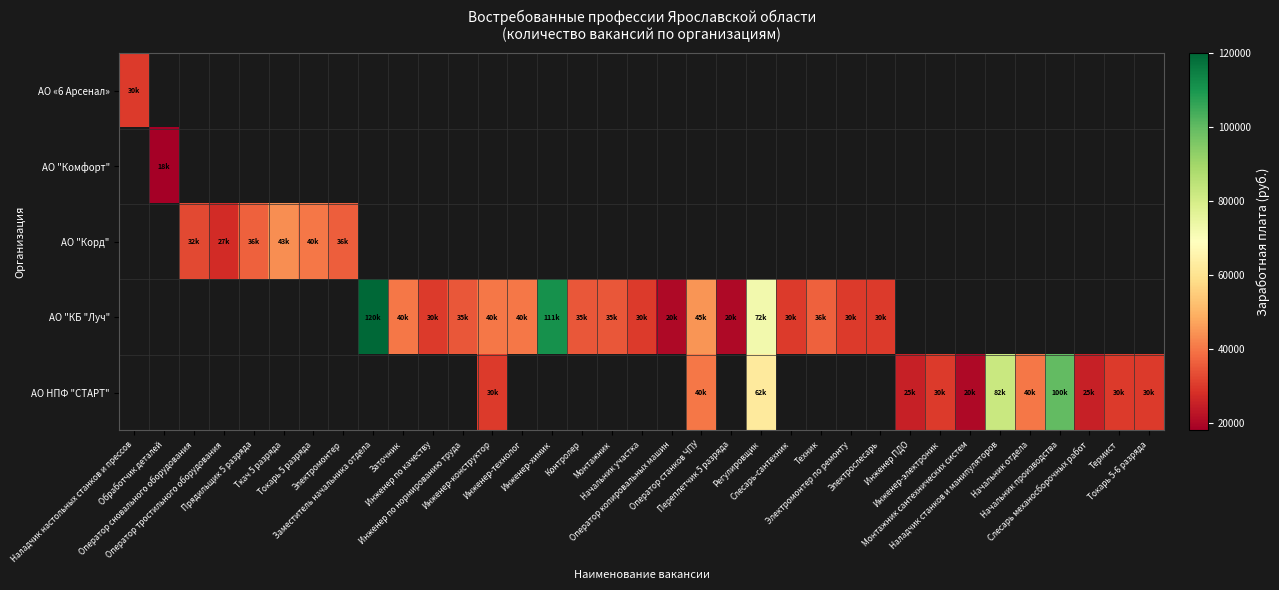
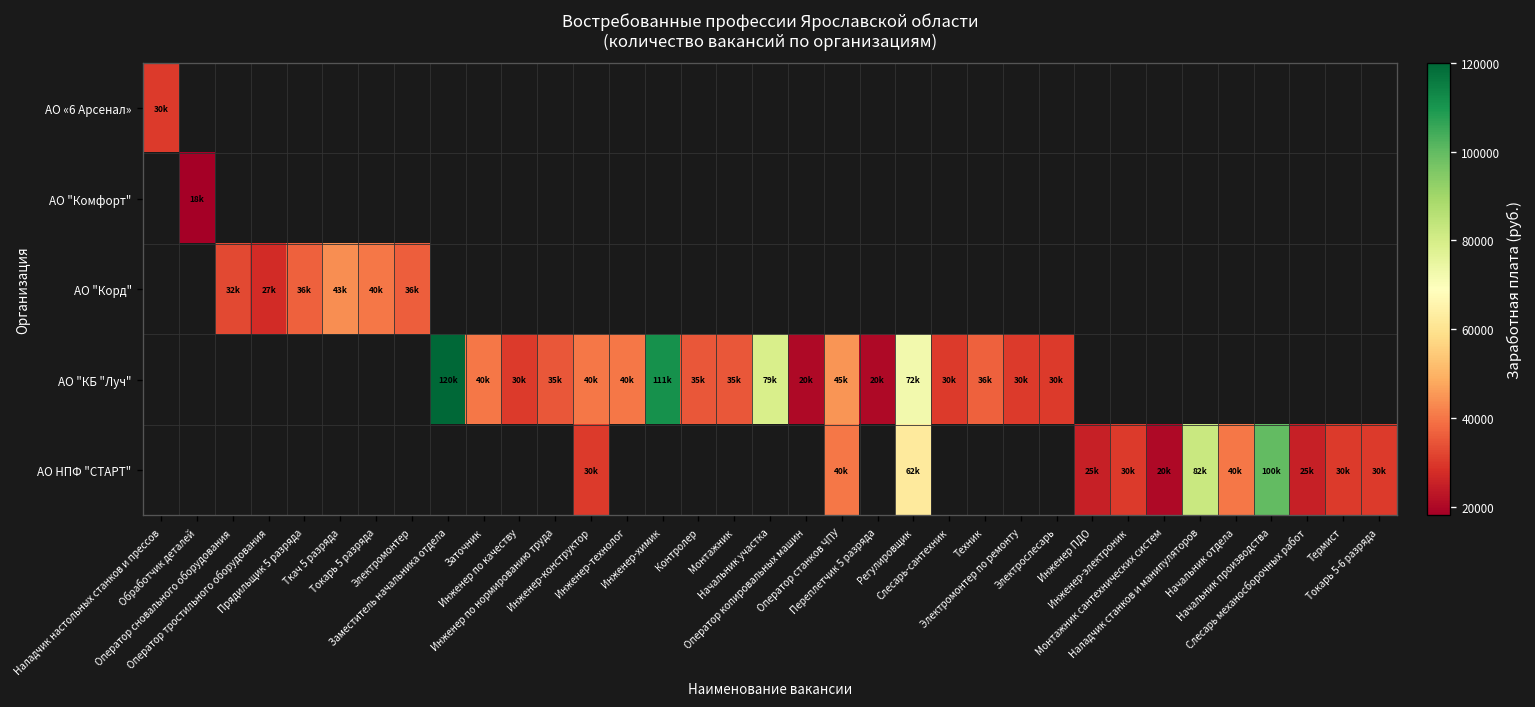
  {
    "АО «6 Арсенал»": {
      "Наладчик настольных станков и прессов": "30k"
    },
    "АО \"Комфорт\"": {
      "Обработчик деталей": "18k"
    },
    "АО \"Корд\"": {
      "Оператор сновального оборудования": "32k",
      "Оператор тростильного оборудования": "27k",
      "Прядильщик 5 разряда": "36k",
      "Ткач 5 разряда": "43k",
      "Токарь 5 разряда": "40k",
      "Электромонтер": "36k"
    },
    "АО \"КБ \"Луч\"": {
      "Заместитель начальника отдела": "120k",
      "Заточник": "40k",
      "Инженер по качеству": "30k",
      "Инженер по нормированию труда": "35k",
      "Инженер-конструктор": "40k",
      "Инженер-технолог": "40k",
      "Инженер-химик": "111k",
      "Контролер": "35k",
      "Монтажник": "35k",
-     "Начальник участка": "30k",
+     "Начальник участка": "79k",
      "Оператор копировальных машин": "20k",
      "Оператор станков ЧПУ": "45k",
      "Переплетчик 5 разряда": "20k",
      "Регулировщик": "72k",
      "Слесарь-сантехник": "30k",
      "Техник": "36k",
      "Электромонтер по ремонту": "30k",
      "Электрослесарь": "30k"
    },
    "АО НПФ \"СТАРТ\"": {
      "Инженер-конструктор": "30k",
      "Оператор станков ЧПУ": "40k",
      "Регулировщик": "62k",
      "Инженер ПДО": "25k",
      "Инженер-электроник": "30k",
      "Монтажник сантехнических систем": "20k",
      "Наладчик станков и манипуляторов": "82k",
      "Начальник отдела": "40k",
      "Начальник производства": "100k",
      "Слесарь механосборочных работ": "25k",
      "Термист": "30k",
      "Токарь 5-6 разряда": "30k"
    }
  }
